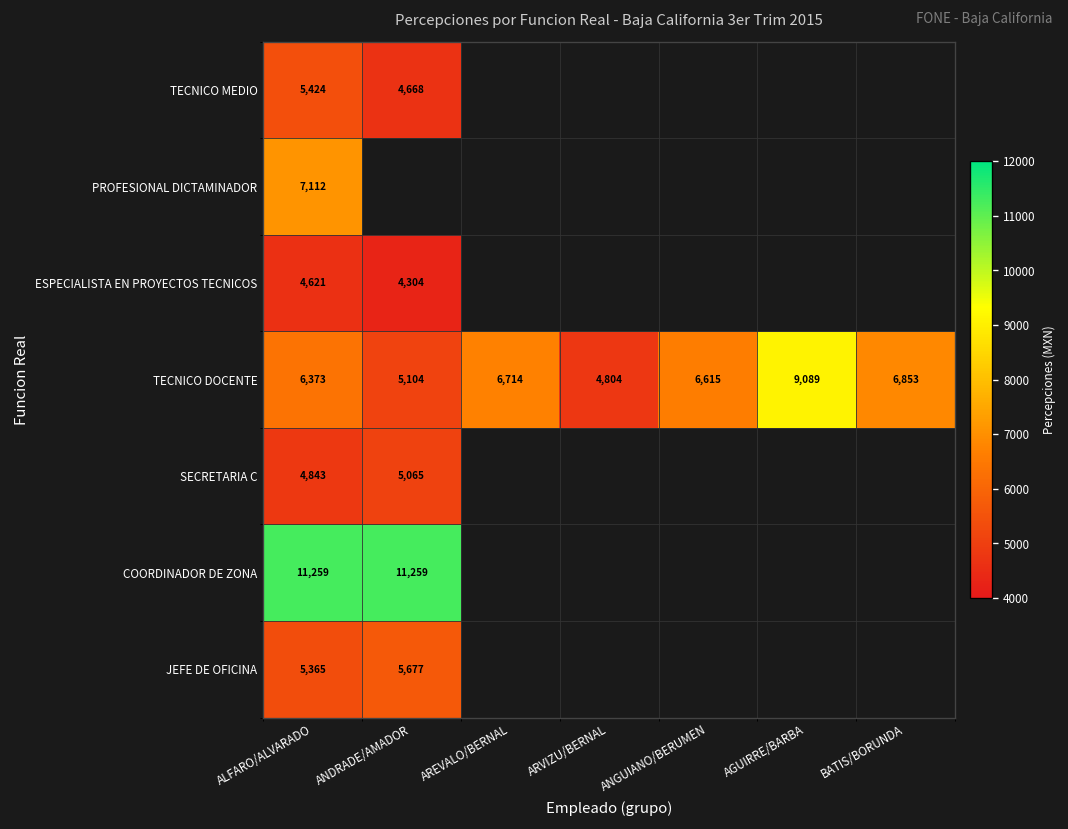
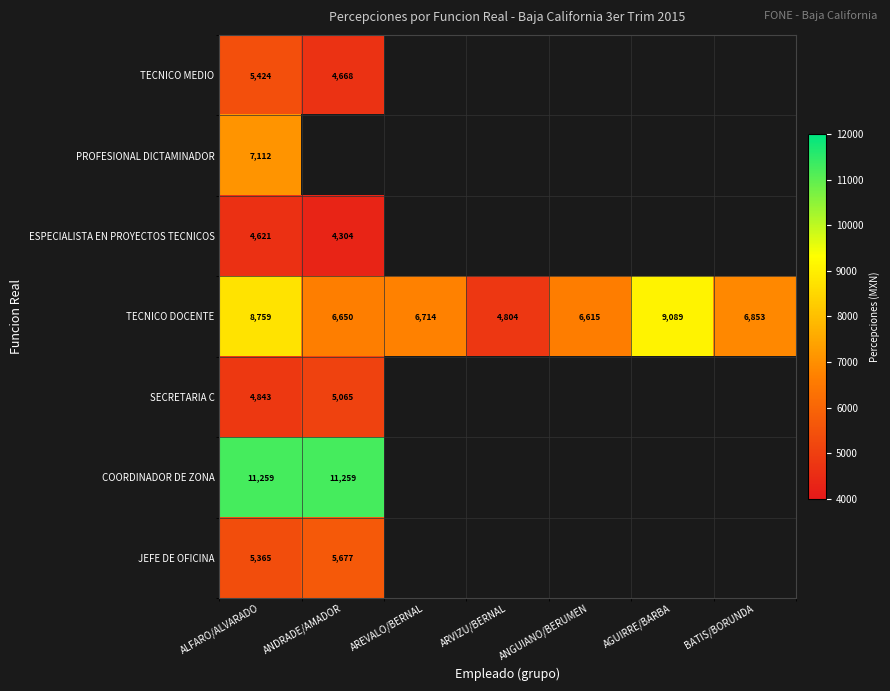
  {
    "TECNICO MEDIO": {
      "ALFARO/ALVARADO": "5,424",
      "ANDRADE/AMADOR": "4,668"
    },
    "PROFESIONAL DICTAMINADOR": {
      "ALFARO/ALVARADO": "7,112"
    },
    "ESPECIALISTA EN PROYECTOS TECNICOS": {
      "ALFARO/ALVARADO": "4,621",
      "ANDRADE/AMADOR": "4,304"
    },
    "TECNICO DOCENTE": {
-     "ALFARO/ALVARADO": "6,373",
-     "ANDRADE/AMADOR": "5,104",
+     "ALFARO/ALVARADO": "8,759",
+     "ANDRADE/AMADOR": "6,650",
      "AREVALO/BERNAL": "6,714",
      "ARVIZU/BERNAL": "4,804",
      "ANGUIANO/BERUMEN": "6,615",
      "AGUIRRE/BARBA": "9,089",
      "BATIS/BORUNDA": "6,853"
    },
    "SECRETARIA C": {
      "ALFARO/ALVARADO": "4,843",
      "ANDRADE/AMADOR": "5,065"
    },
    "COORDINADOR DE ZONA": {
      "ALFARO/ALVARADO": "11,259",
      "ANDRADE/AMADOR": "11,259"
    },
    "JEFE DE OFICINA": {
      "ALFARO/ALVARADO": "5,365",
      "ANDRADE/AMADOR": "5,677"
    }
  }
